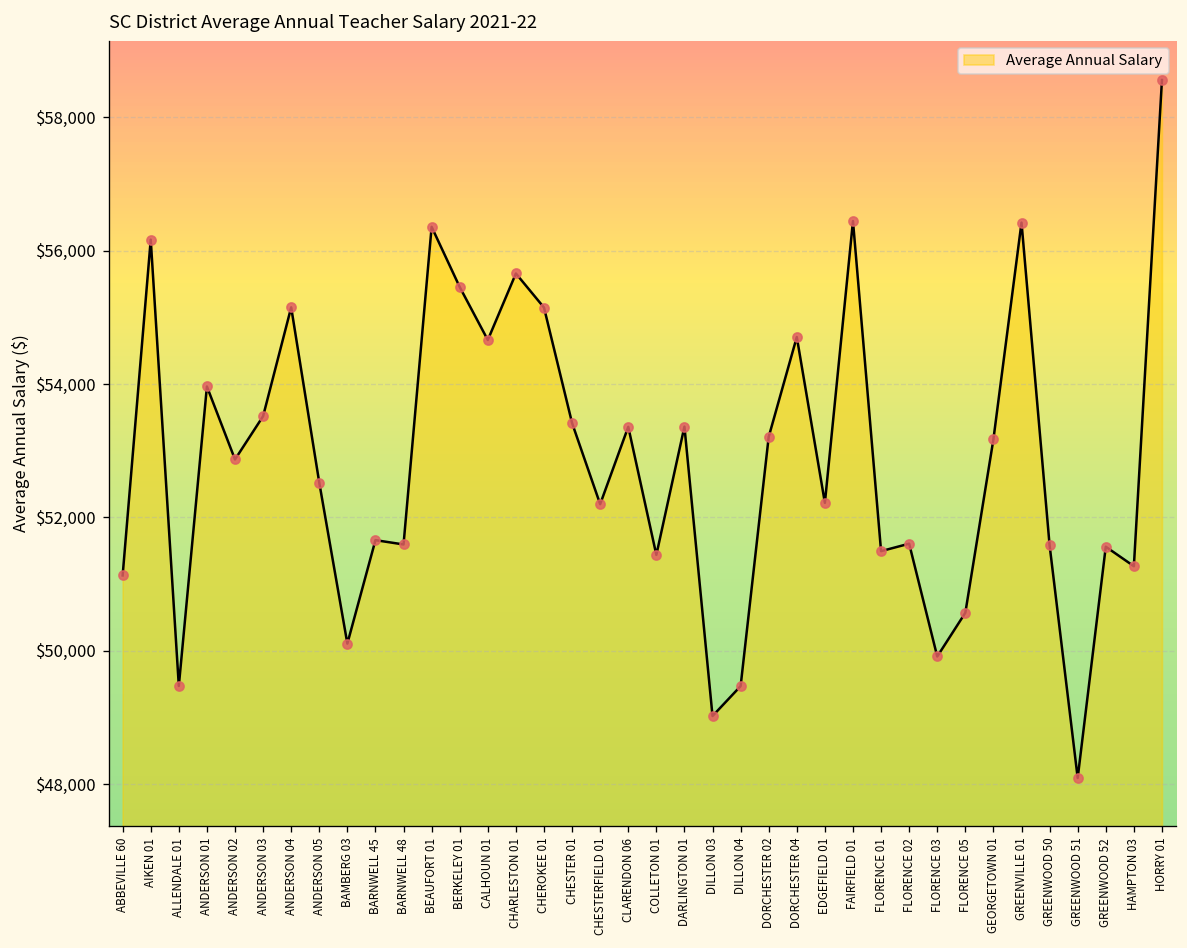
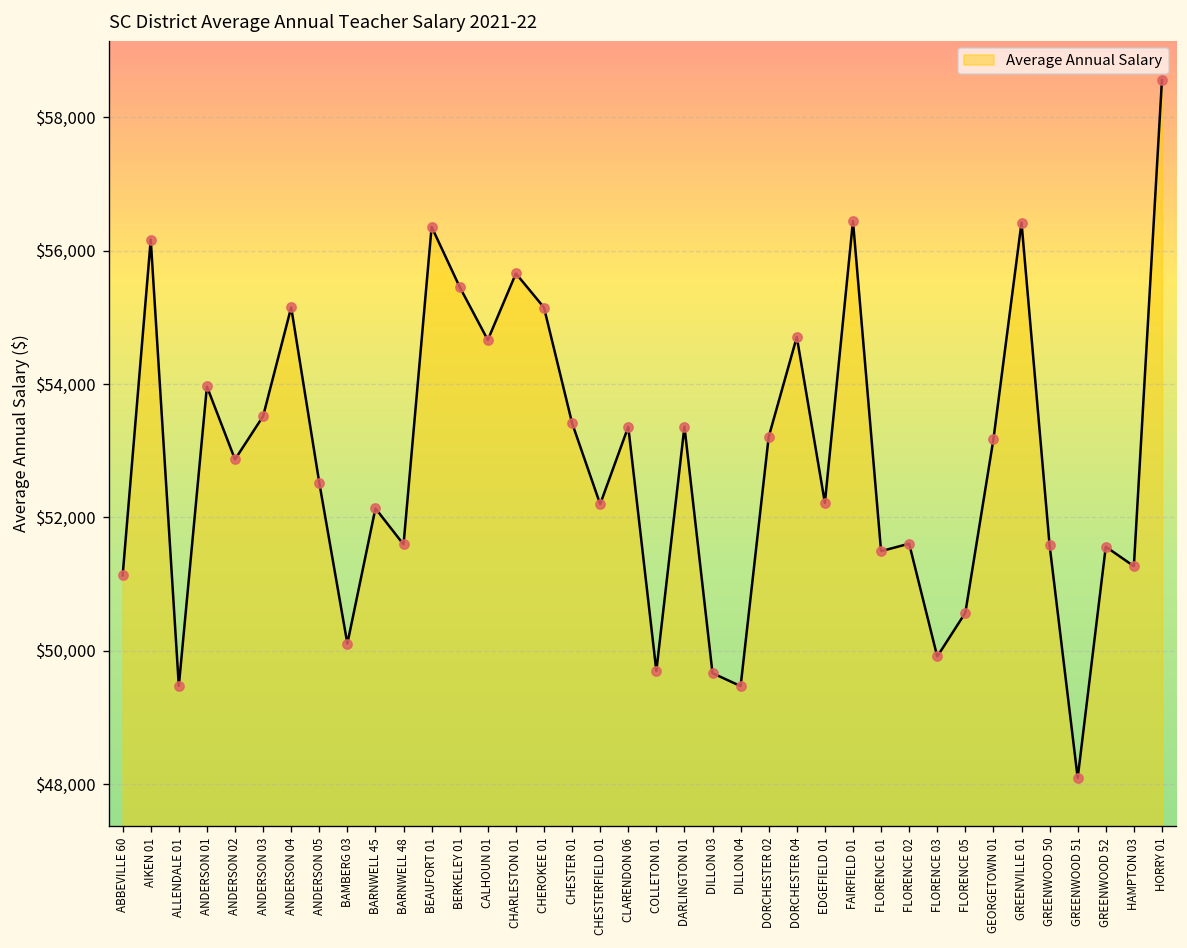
  {
    "ABBEVILLE 60": "$51,100",
    "AIKEN 01": "$56,200",
    "ALLENDALE 01": "$49,500",
    "ANDERSON 01": "$54,000",
    "ANDERSON 02": "$52,900",
    "ANDERSON 03": "$53,500",
    "ANDERSON 04": "$55,200",
    "ANDERSON 05": "$52,500",
    "BAMBERG 03": "$50,100",
-   "BARNWELL 45": "$51,700",
+   "BARNWELL 45": "$52,100",
    "BARNWELL 48": "$51,600",
    "BEAUFORT 01": "$56,400",
    "BERKELEY 01": "$55,500",
    "CALHOUN 01": "$54,700",
    "CHARLESTON 01": "$55,700",
    "CHEROKEE 01": "$55,100",
    "CHESTER 01": "$53,400",
    "CHESTERFIELD 01": "$52,200",
    "CLARENDON 06": "$53,400",
-   "COLLETON 01": "$51,400",
+   "COLLETON 01": "$49,700",
    "DARLINGTON 01": "$53,400",
-   "DILLON 03": "$49,000",
+   "DILLON 03": "$49,700",
    "DILLON 04": "$49,500",
    "DORCHESTER 02": "$53,200",
    "DORCHESTER 04": "$54,700",
    "EDGEFIELD 01": "$52,200",
    "FAIRFIELD 01": "$56,400",
    "FLORENCE 01": "$51,500",
    "FLORENCE 02": "$51,600",
    "FLORENCE 03": "$49,900",
    "FLORENCE 05": "$50,600",
    "GEORGETOWN 01": "$53,200",
    "GREENVILLE 01": "$56,400",
    "GREENWOOD 50": "$51,600",
    "GREENWOOD 51": "$48,100",
    "GREENWOOD 52": "$51,600",
    "HAMPTON 03": "$51,300",
    "HORRY 01": "$58,600"
  }
